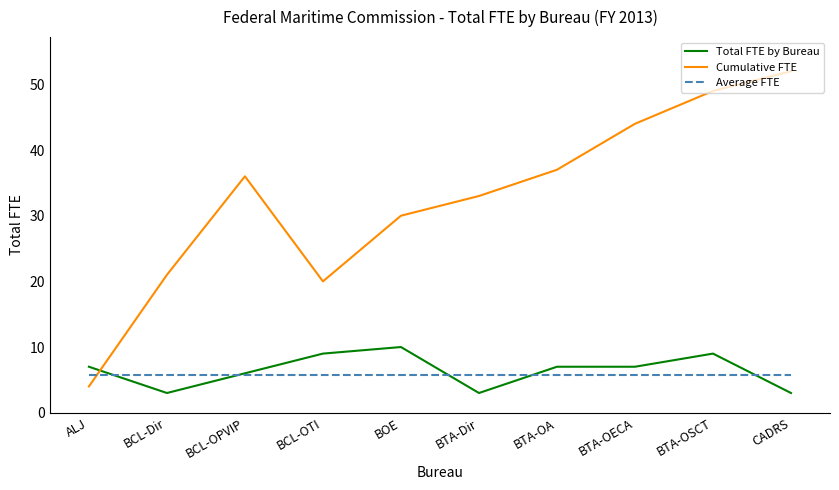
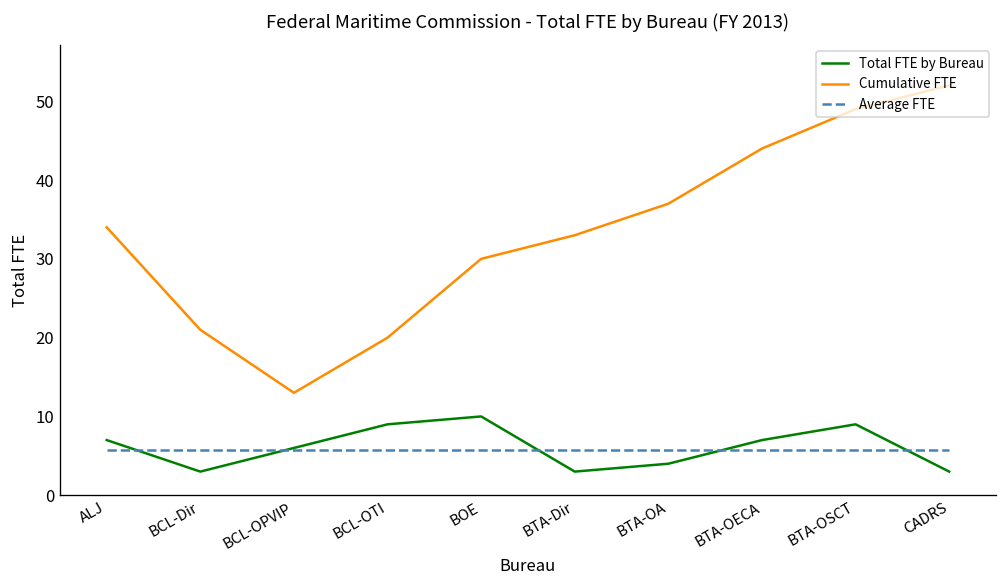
  {
    "Total FTE by Bureau": {
      "ALJ": 7,
      "BCL-Dir": 3,
      "BCL-OTI": 9,
      "BOE": 10,
      "BTA-Dir": 3,
-     "BTA-OA": 7,
+     "BTA-OA": 4,
      "BTA-OECA": 7,
      "BTA-OSCT": 9,
      "CADRS": 3
    },
    "Cumulative FTE": {
-     "ALJ": 4,
+     "ALJ": 34,
      "BCL-Dir": 21,
-     "BCL-OPVIP": 36,
+     "BCL-OPVIP": 13,
      "BCL-OTI": 20,
      "BOE": 30,
      "BTA-Dir": 33,
      "BTA-OA": 37,
      "BTA-OECA": 44
    },
    "Average FTE": {
      "ALJ": 6,
      "BCL-Dir": 6,
      "BCL-OTI": 6,
      "BOE": 6,
      "BTA-Dir": 6,
      "BTA-OA": 6,
      "BTA-OECA": 6,
      "BTA-OSCT": 6,
      "CADRS": 6
    }
  }
